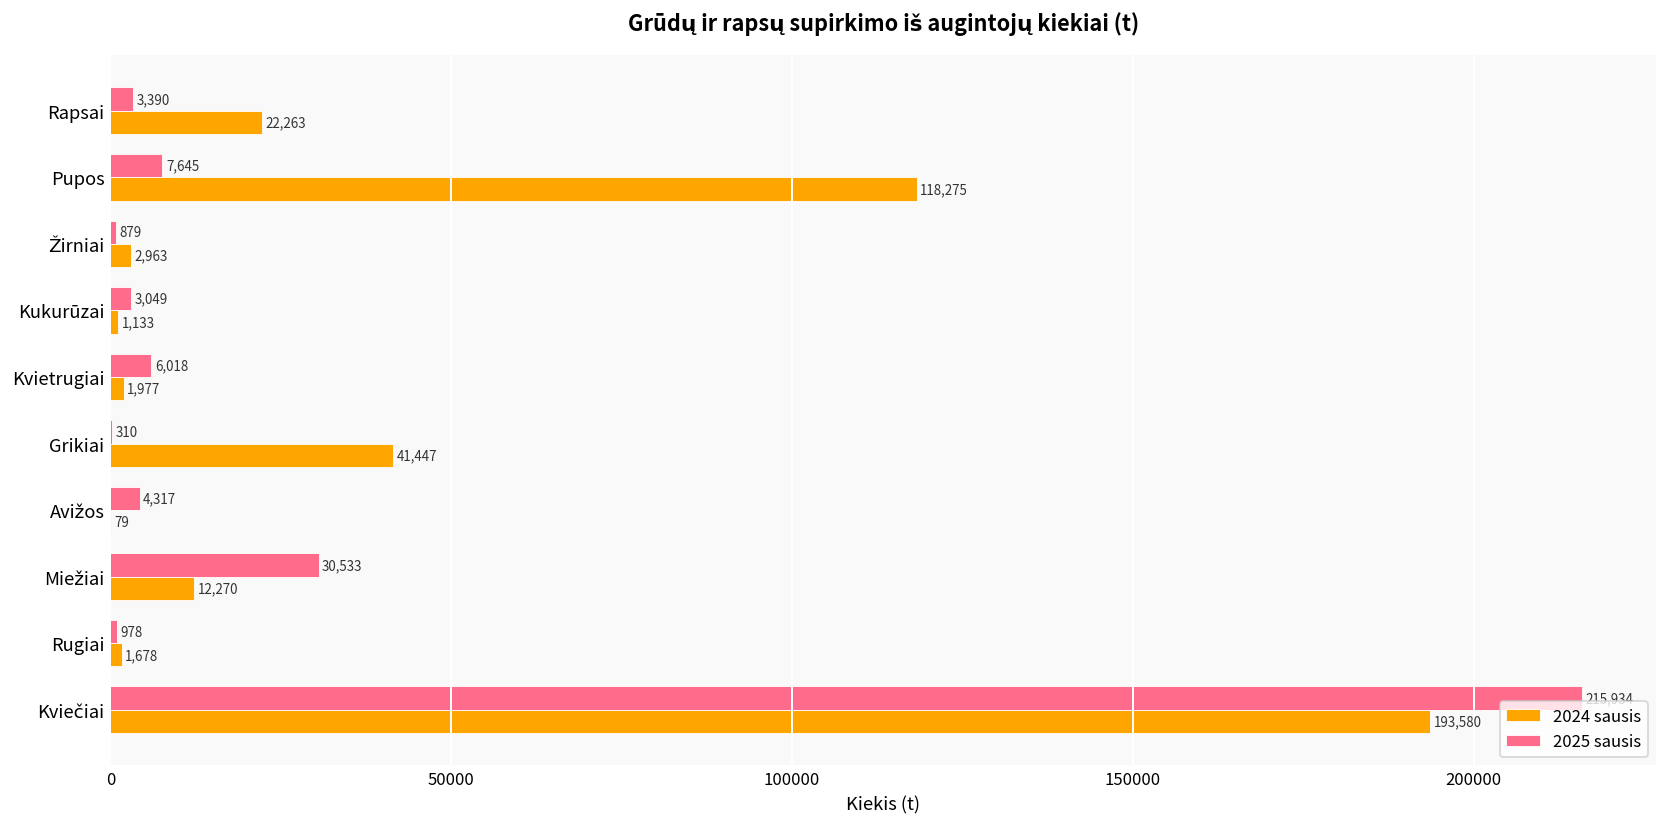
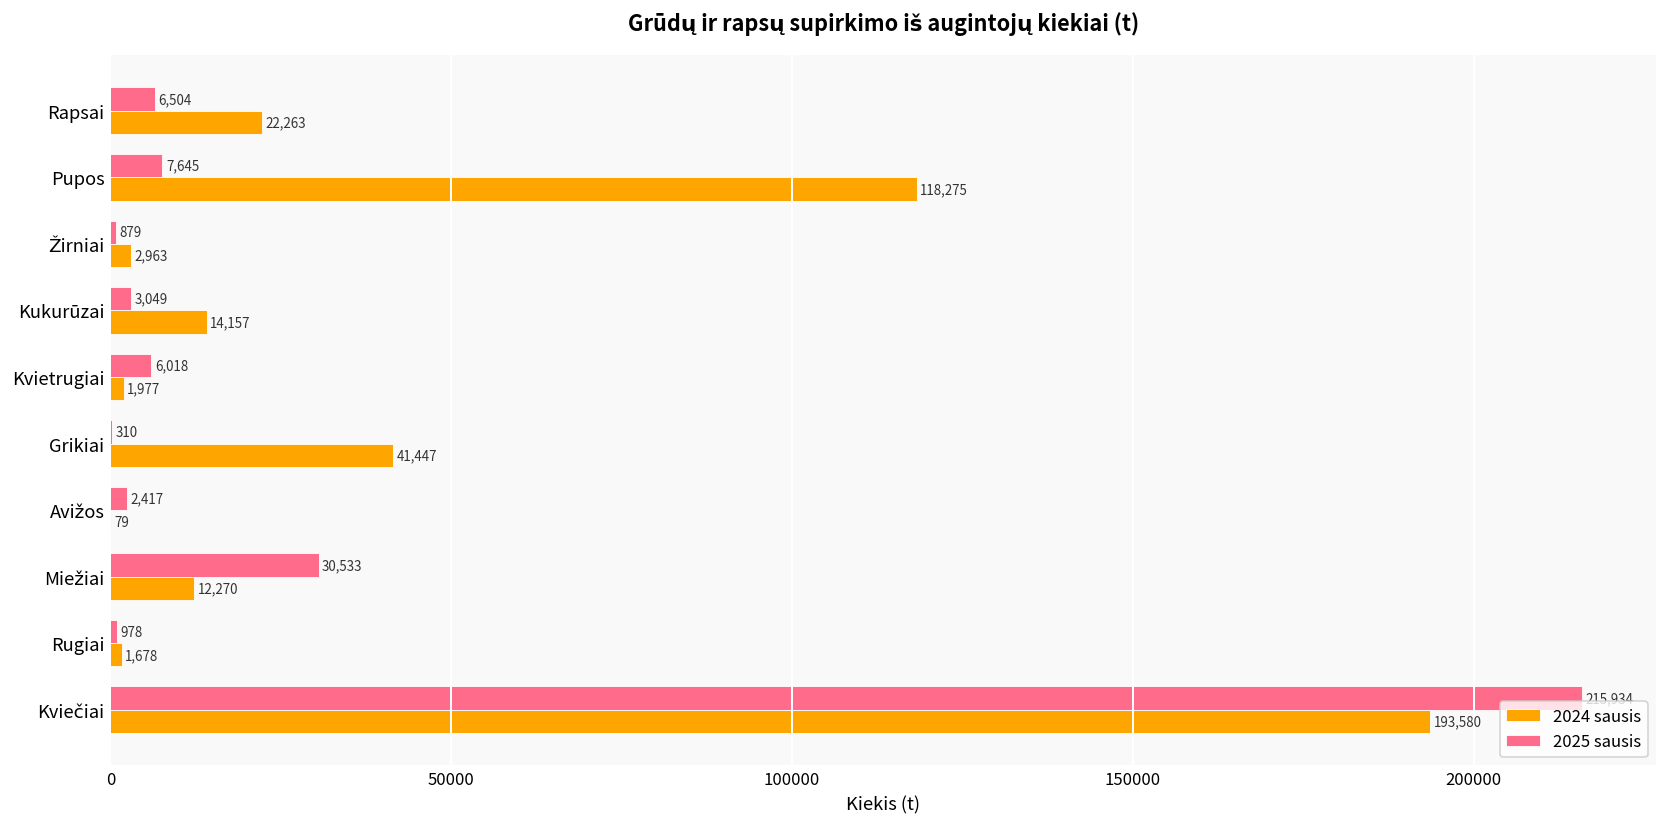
  {
    "2024 sausis": {
      "Rapsai": "22,263",
      "Pupos": "118,275",
      "Žirniai": "2,963",
-     "Kukurūzai": "1,133",
+     "Kukurūzai": "14,157",
      "Kvietrugiai": "1,977",
      "Grikiai": "41,447",
      "Avižos": "79",
      "Miežiai": "12,270",
      "Rugiai": "1,678",
      "Kviečiai": "193,580"
    },
    "2025 sausis": {
-     "Rapsai": "3,390",
+     "Rapsai": "6,504",
      "Pupos": "7,645",
      "Žirniai": "879",
      "Kukurūzai": "3,049",
      "Kvietrugiai": "6,018",
      "Grikiai": "310",
-     "Avižos": "4,317",
+     "Avižos": "2,417",
      "Miežiai": "30,533",
      "Rugiai": "978"
    }
  }
